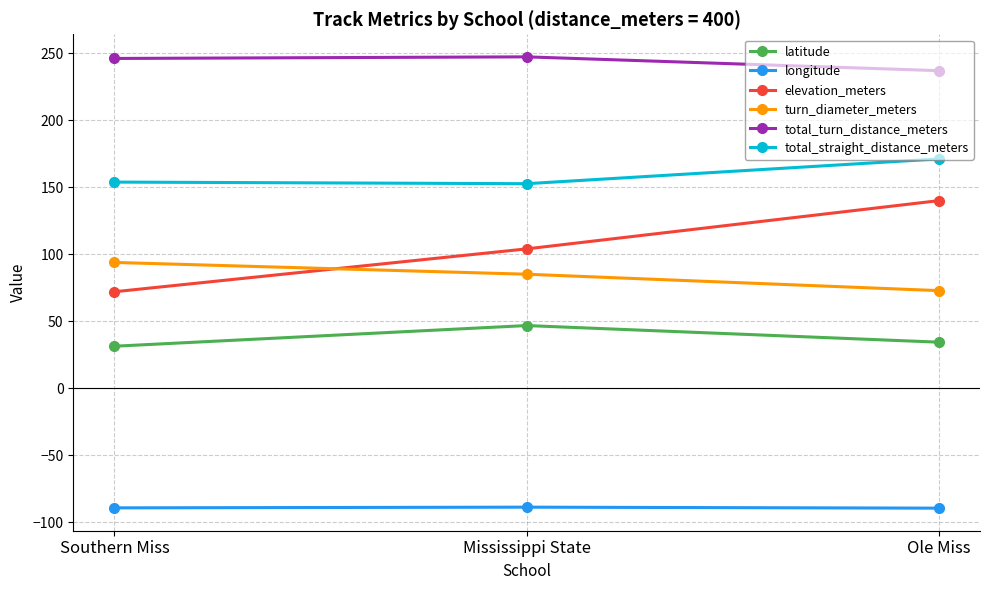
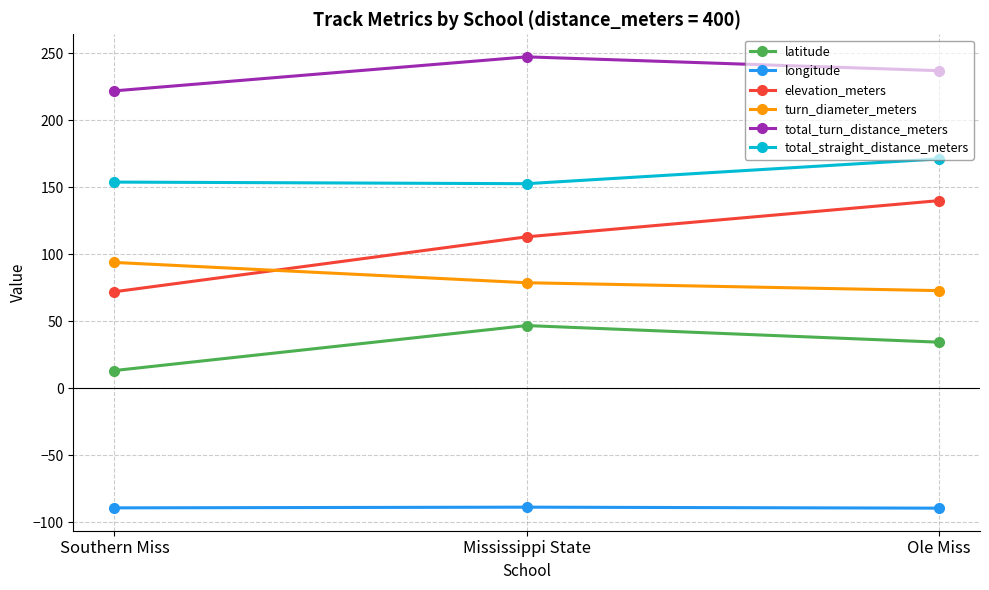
  {
    "latitude": {
-     "Southern Miss": 31,
+     "Southern Miss": 13,
      "Mississippi State": 47,
      "Ole Miss": 34
    },
    "elevation_meters": {
      "Southern Miss": 72,
-     "Mississippi State": 104,
+     "Mississippi State": 113,
      "Ole Miss": 140
    },
    "turn_diameter_meters": {
      "Southern Miss": 94,
-     "Mississippi State": 85,
+     "Mississippi State": 79,
      "Ole Miss": 73
    },
    "total_turn_distance_meters": {
-     "Southern Miss": 246,
+     "Southern Miss": 222,
      "Mississippi State": 247
    }
  }
